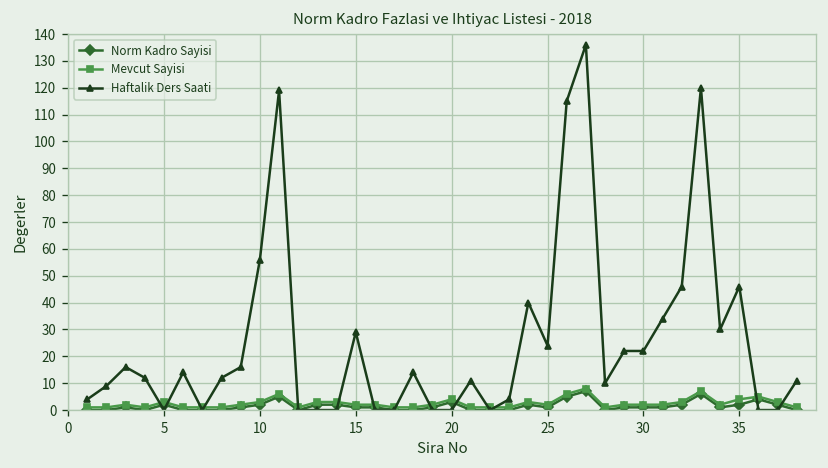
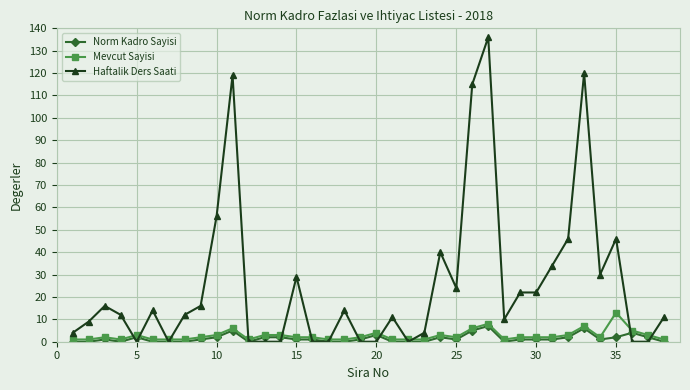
  {
    "Mevcut Sayisi": {
-     "35": 4
+     "35": 13
    }
  }
